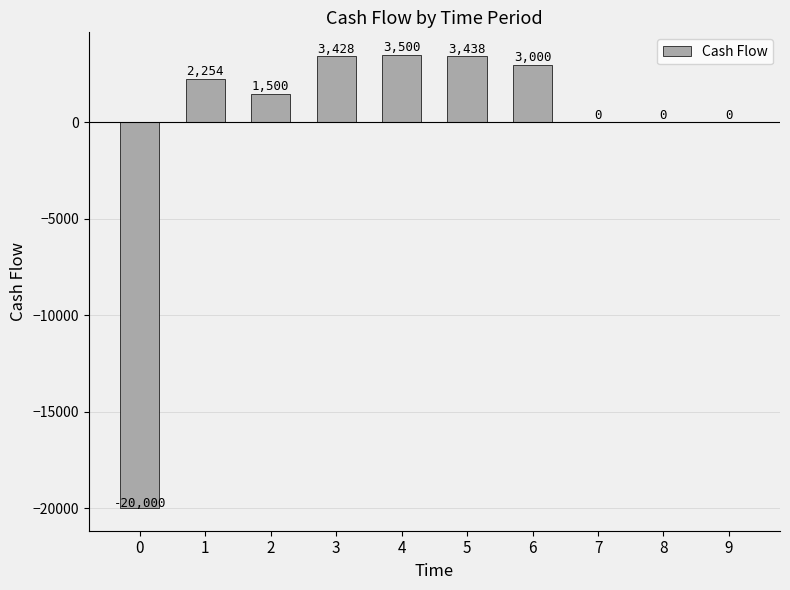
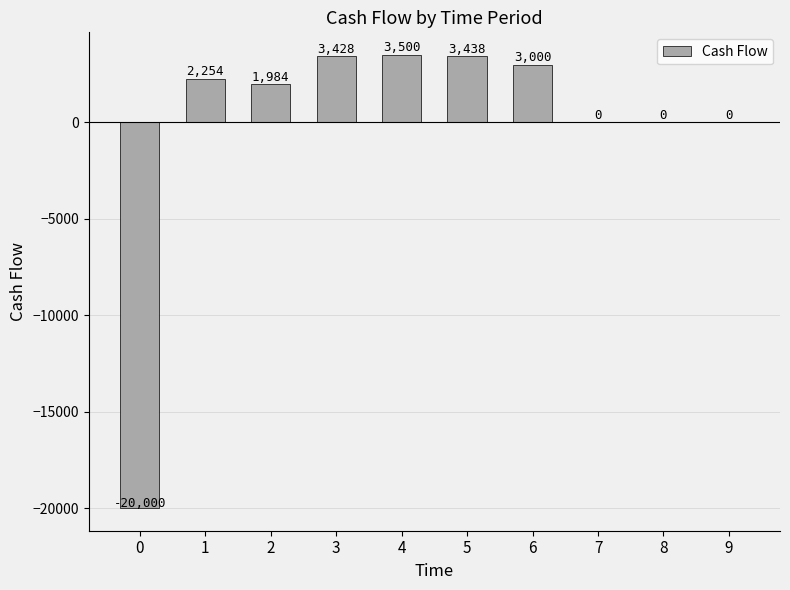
  {
    "0": "-20,000",
    "1": "2,254",
-   "2": "1,500",
+   "2": "1,984",
    "3": "3,428",
    "4": "3,500",
    "5": "3,438",
    "6": "3,000",
    "7": "0",
    "8": "0",
    "9": "0"
  }
